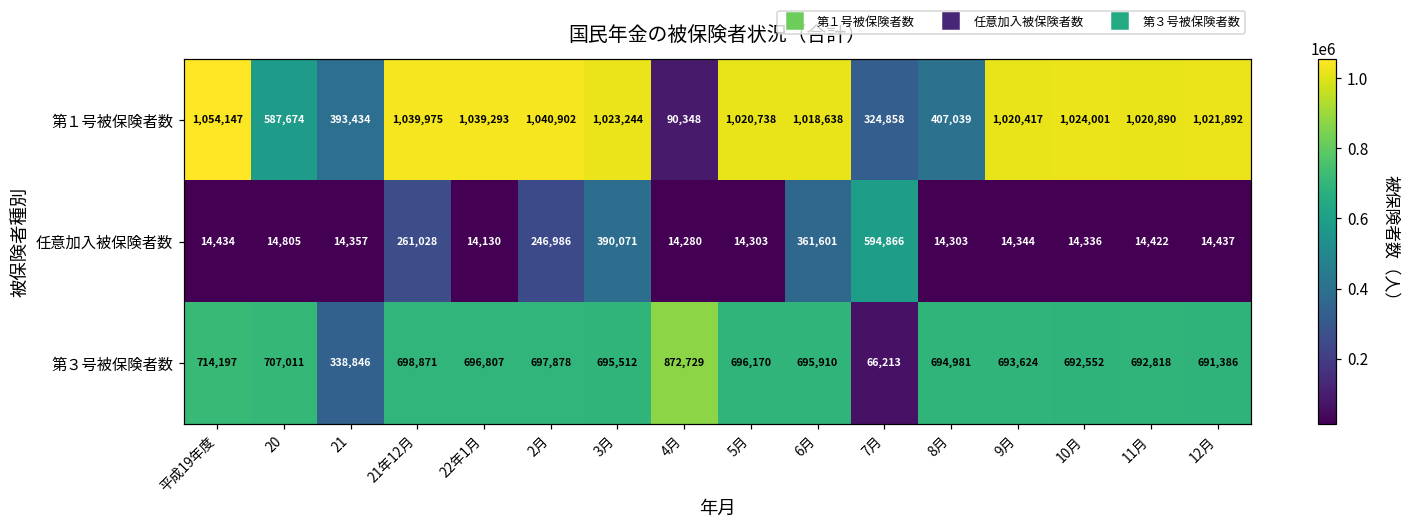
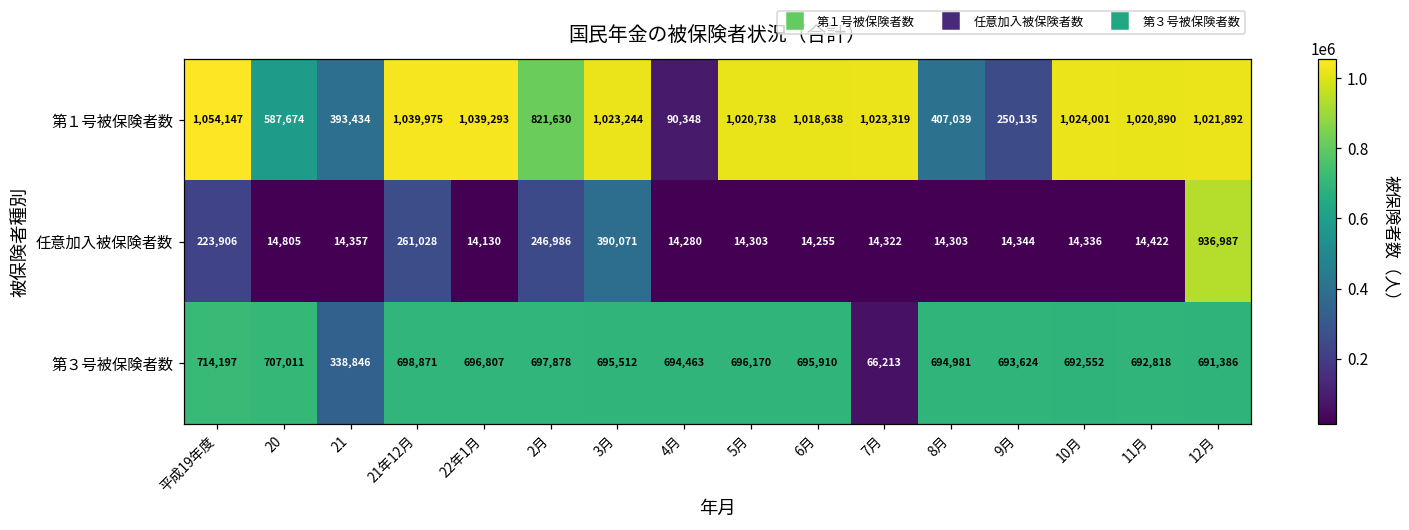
  {
    "第１号被保険者数": {
      "平成19年度": "1,054,147",
      "20": "587,674",
      "21": "393,434",
      "21年12月": "1,039,975",
      "22年1月": "1,039,293",
-     "2月": "1,040,902",
+     "2月": "821,630",
      "3月": "1,023,244",
      "4月": "90,348",
      "5月": "1,020,738",
      "6月": "1,018,638",
-     "7月": "324,858",
+     "7月": "1,023,319",
      "8月": "407,039",
-     "9月": "1,020,417",
+     "9月": "250,135",
      "10月": "1,024,001",
      "11月": "1,020,890",
      "12月": "1,021,892"
    },
    "任意加入被保険者数": {
-     "平成19年度": "14,434",
+     "平成19年度": "223,906",
      "20": "14,805",
      "21": "14,357",
      "21年12月": "261,028",
      "22年1月": "14,130",
      "2月": "246,986",
      "3月": "390,071",
      "4月": "14,280",
      "5月": "14,303",
-     "6月": "361,601",
-     "7月": "594,866",
+     "6月": "14,255",
+     "7月": "14,322",
      "8月": "14,303",
      "9月": "14,344",
      "10月": "14,336",
      "11月": "14,422",
-     "12月": "14,437"
+     "12月": "936,987"
    },
    "第３号被保険者数": {
      "平成19年度": "714,197",
      "20": "707,011",
      "21": "338,846",
      "21年12月": "698,871",
      "22年1月": "696,807",
      "2月": "697,878",
      "3月": "695,512",
-     "4月": "872,729",
+     "4月": "694,463",
      "5月": "696,170",
      "6月": "695,910",
      "7月": "66,213",
      "8月": "694,981",
      "9月": "693,624",
      "10月": "692,552",
      "11月": "692,818",
      "12月": "691,386"
    }
  }
